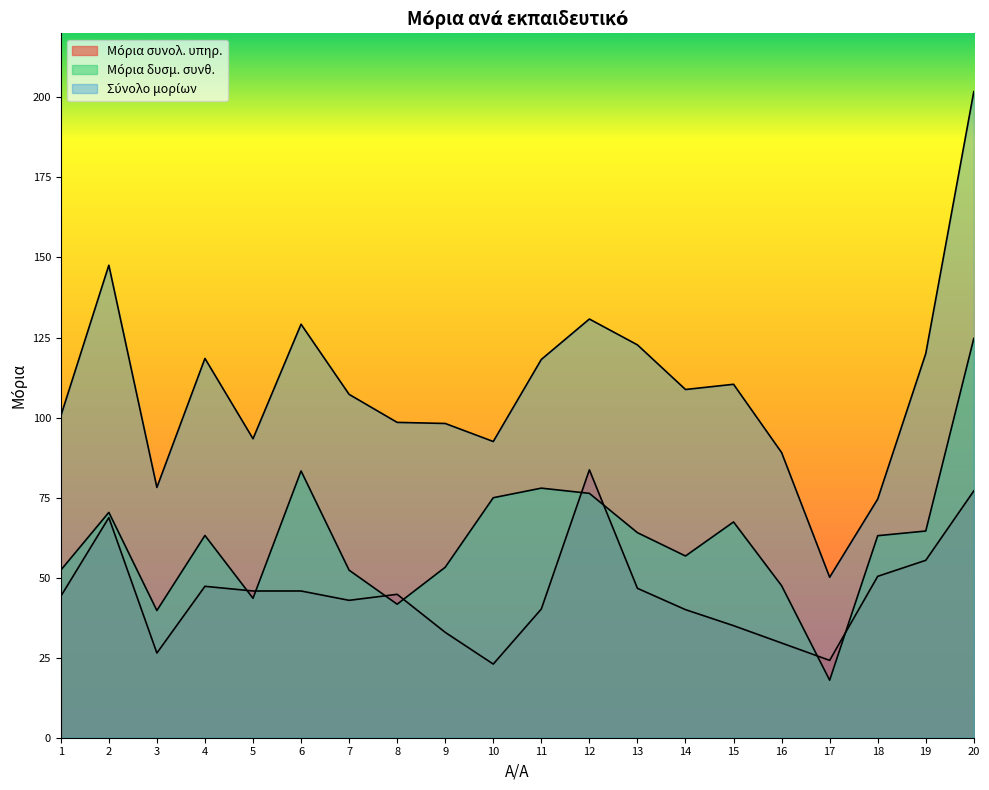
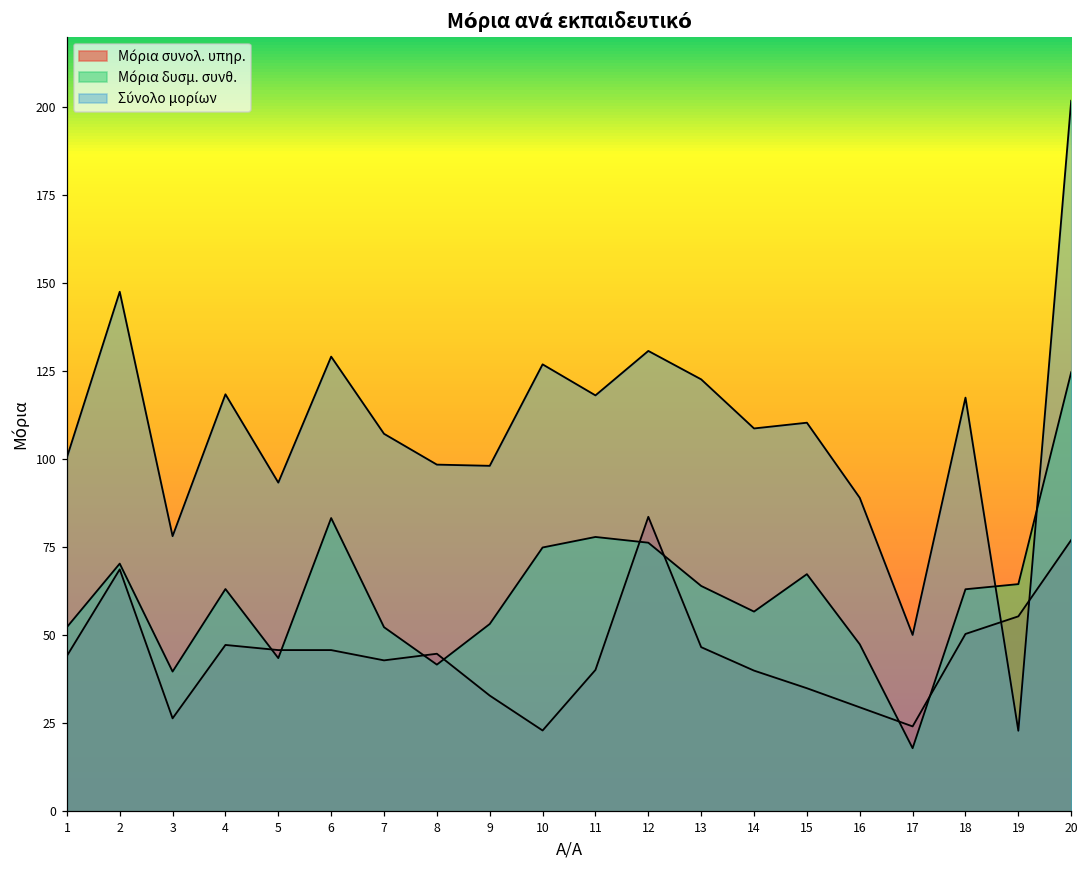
  {
    "Μόρια συνολ. υπηρ.": {
      "1": 44,
      "2": 69,
      "3": 26,
      "4": 47,
      "5": 46,
      "6": 46,
      "7": 43,
      "8": 45,
      "9": 33,
      "10": 23,
      "11": 40,
      "12": 84,
      "13": 47,
      "14": 40,
      "15": 35,
      "16": 30,
      "17": 24,
      "18": 50,
      "19": 55,
      "20": 77
    },
    "Μόρια δυσμ. συνθ.": {
      "1": 52,
      "2": 70,
      "3": 40,
      "4": 63,
      "5": 44,
      "6": 83,
      "7": 52,
      "8": 42,
      "9": 53,
      "10": 75,
      "11": 78,
      "12": 76,
      "13": 64,
      "14": 57,
      "15": 67,
      "16": 47,
      "17": 18,
      "18": 63,
      "19": 65,
      "20": 125
    },
    "Σύνολο μορίων": {
      "1": 100,
      "2": 148,
      "3": 78,
      "4": 118,
      "5": 93,
      "6": 129,
      "7": 107,
      "8": 98,
      "9": 98,
-     "10": 93,
+     "10": 127,
      "11": 118,
      "12": 131,
      "13": 123,
      "14": 109,
      "15": 110,
      "16": 89,
      "17": 50,
-     "18": 75,
-     "19": 120,
+     "18": 118,
+     "19": 23,
      "20": 202
    }
  }
